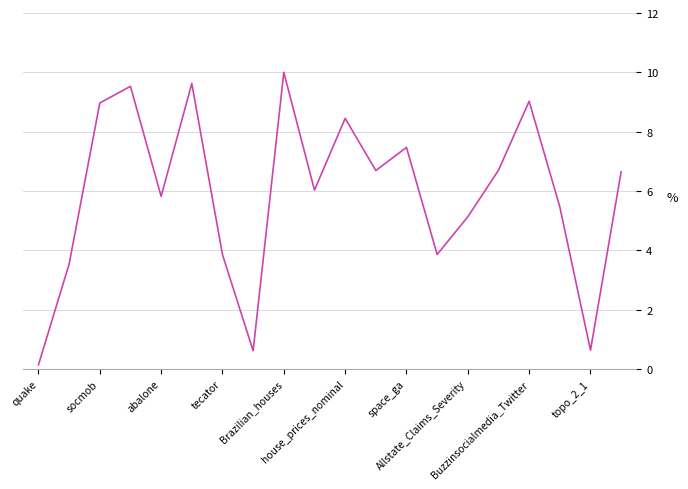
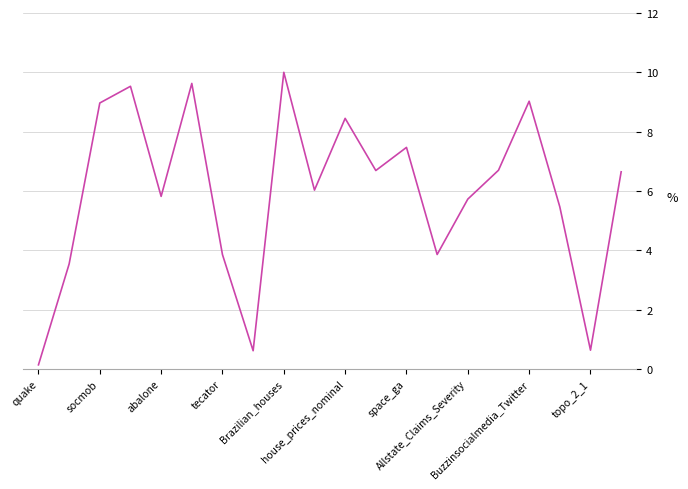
  {
    "quake": 0.1,
    "socmob": 9.0,
    "abalone": 5.8,
    "tecator": 3.9,
    "Brazilian_houses": 10.0,
    "house_prices_nominal": 8.4,
    "space_ga": 7.5,
-   "Allstate_Claims_Severity": 5.1,
+   "Allstate_Claims_Severity": 5.7,
    "Buzzinsocialmedia_Twitter": 9.0,
    "topo_2_1": 0.6
  }
